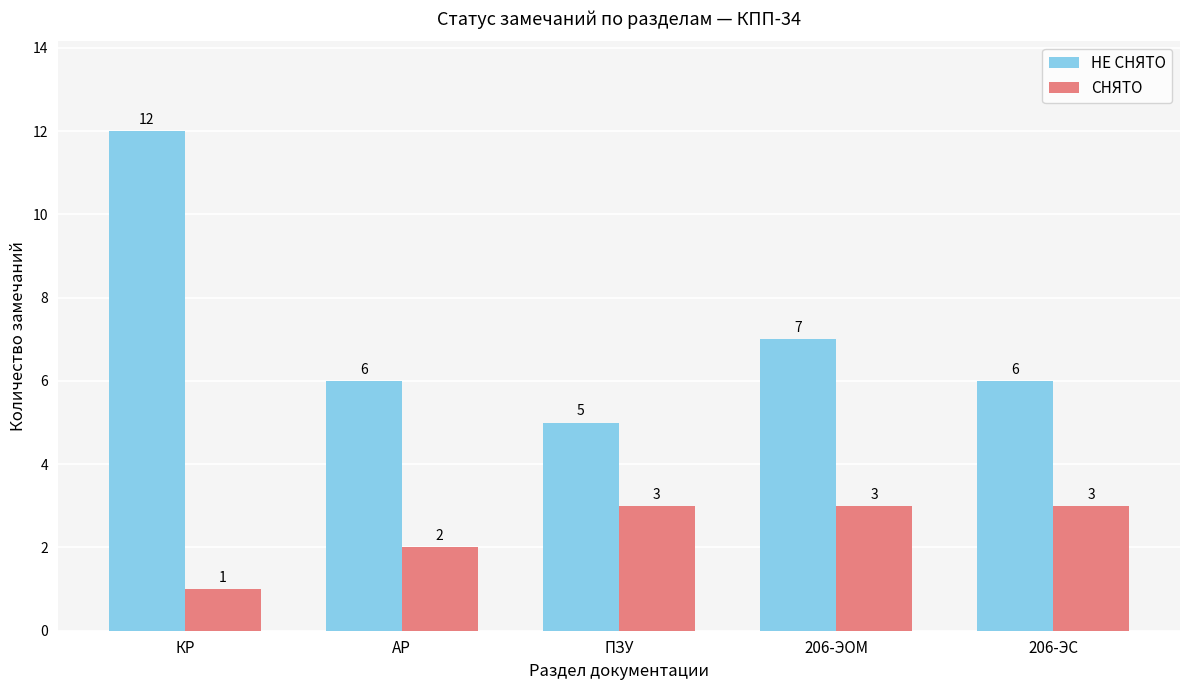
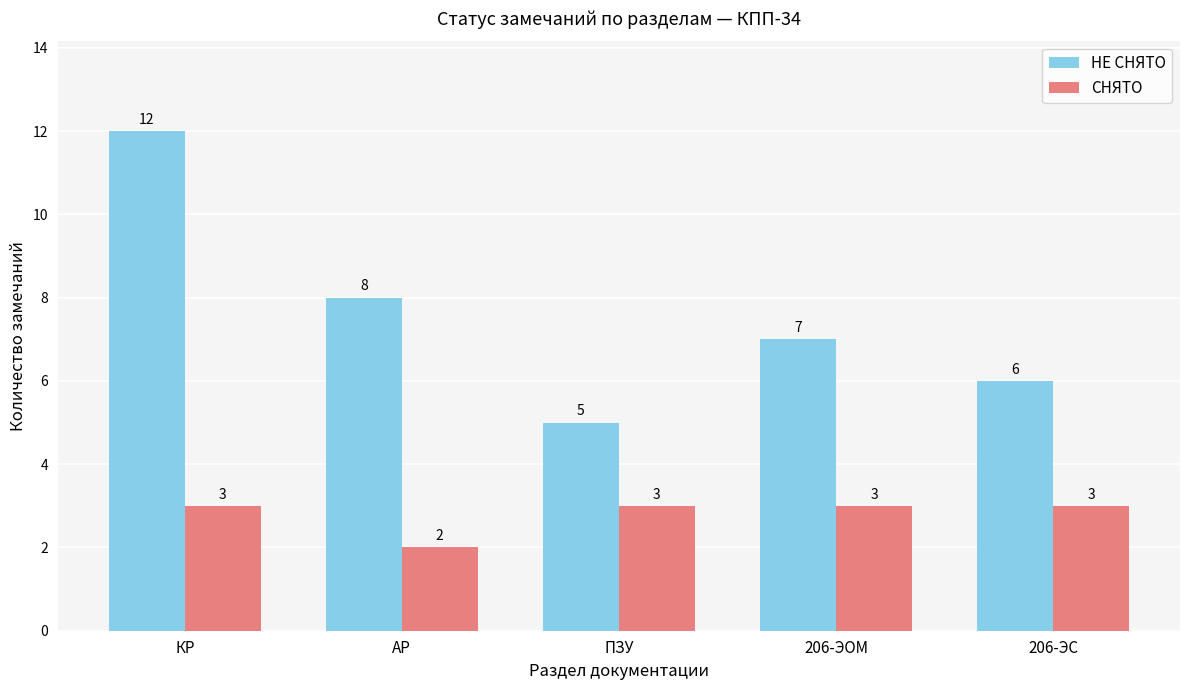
  {
    "НЕ СНЯТО": {
      "КР": 12,
-     "АР": 6,
+     "АР": 8,
      "ПЗУ": 5,
      "206-ЭОМ": 7,
      "206-ЭС": 6
    },
    "СНЯТО": {
-     "КР": 1,
+     "КР": 3,
      "АР": 2,
      "ПЗУ": 3,
      "206-ЭОМ": 3,
      "206-ЭС": 3
    }
  }
